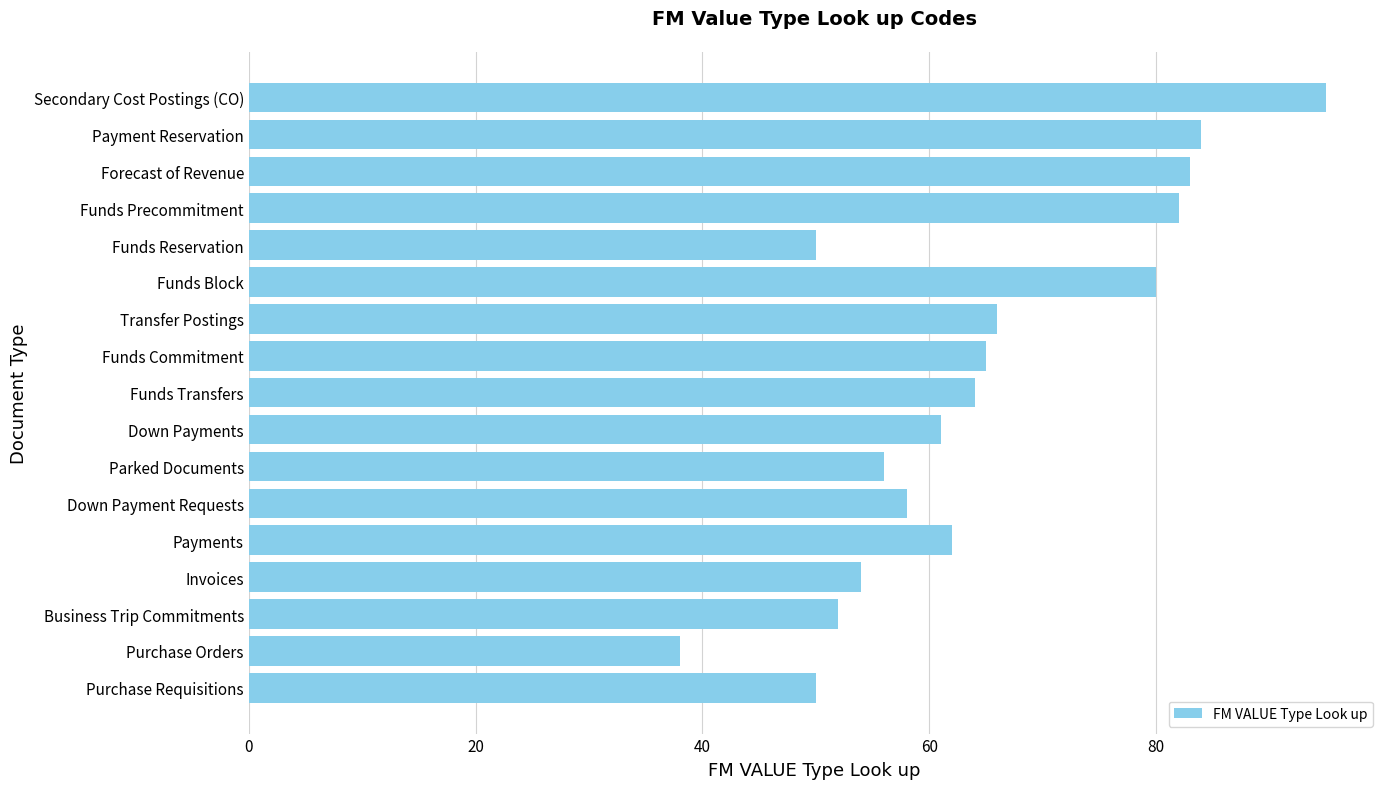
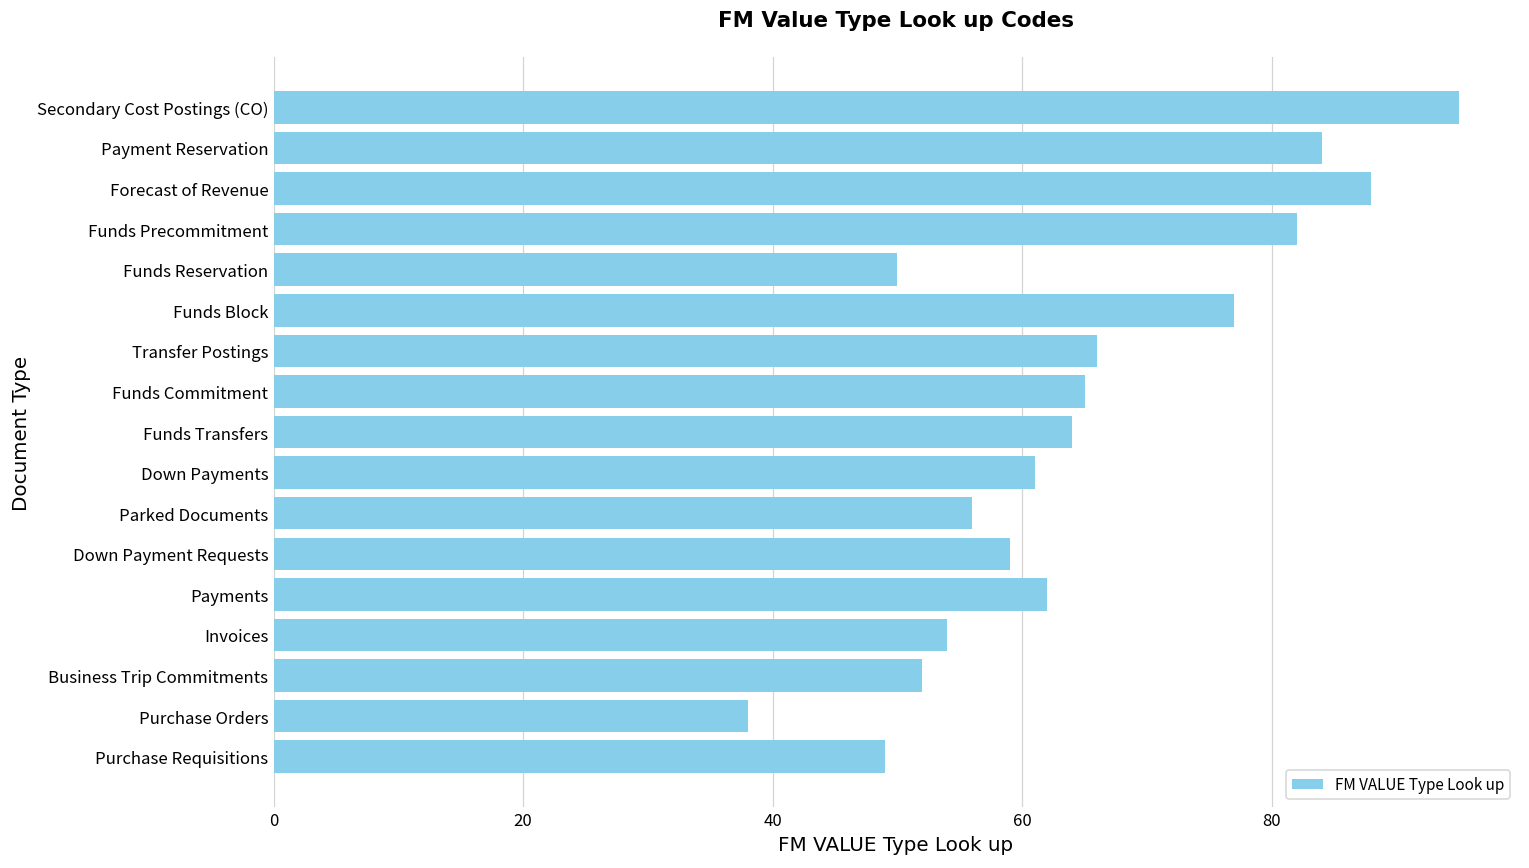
  {
    "Secondary Cost Postings (CO)": 95,
    "Payment Reservation": 84,
-   "Forecast of Revenue": 83,
+   "Forecast of Revenue": 88,
    "Funds Precommitment": 82,
    "Funds Reservation": 50,
-   "Funds Block": 80,
+   "Funds Block": 77,
    "Transfer Postings": 66,
    "Funds Commitment": 65,
    "Funds Transfers": 64,
    "Down Payments": 61,
    "Parked Documents": 56,
-   "Down Payment Requests": 58,
+   "Down Payment Requests": 59,
    "Payments": 62,
    "Invoices": 54,
    "Business Trip Commitments": 52,
    "Purchase Orders": 38,
-   "Purchase Requisitions": 50
+   "Purchase Requisitions": 49
  }
